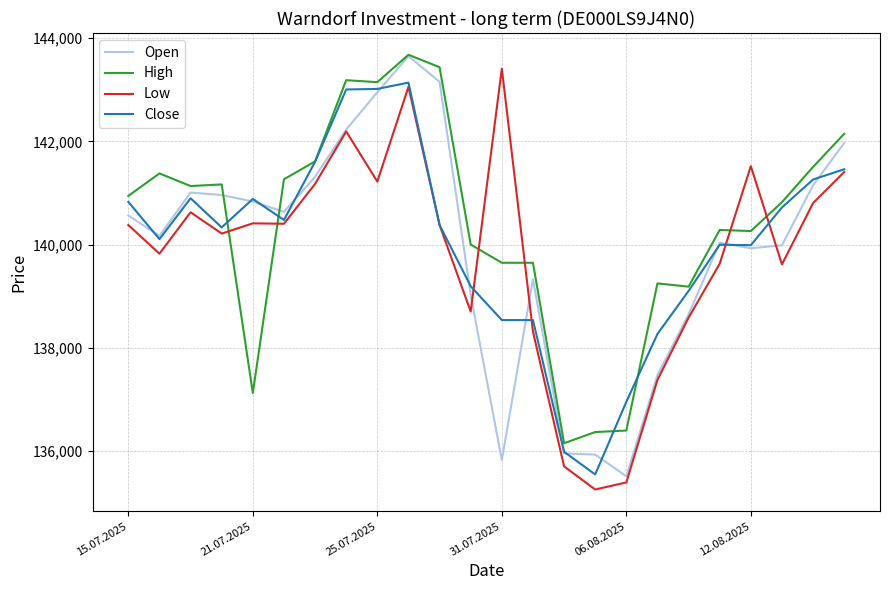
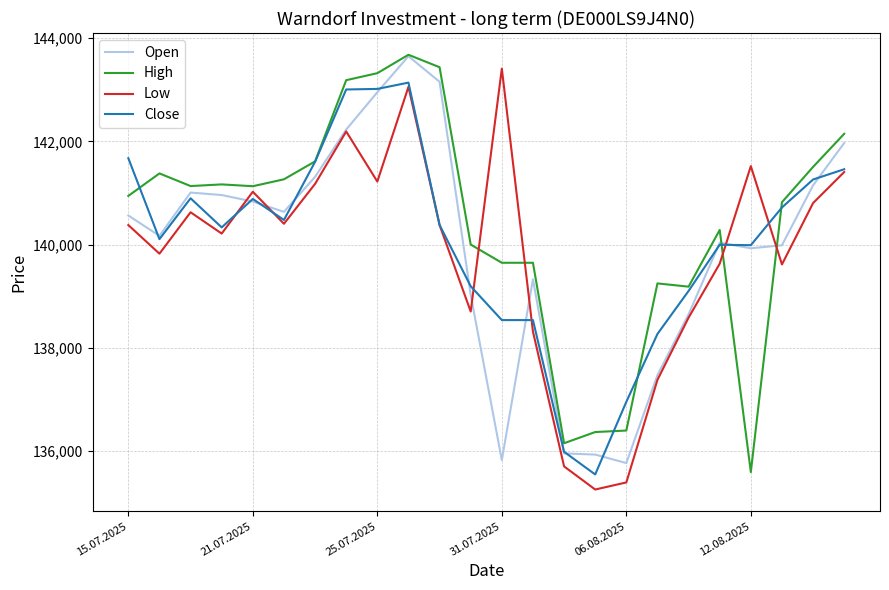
  {
    "Open": {
      "15.07.2025": "140,600",
      "25.07.2025": "143,000",
      "31.07.2025": "135,800",
-     "06.08.2025": "135,500",
+     "06.08.2025": "135,800",
      "12.08.2025": "139,900"
    },
    "High": {
      "15.07.2025": "140,900",
-     "21.07.2025": "137,100",
-     "25.07.2025": "143,100",
+     "21.07.2025": "141,100",
+     "25.07.2025": "143,300",
      "31.07.2025": "139,600",
      "06.08.2025": "136,400",
-     "12.08.2025": "140,300"
+     "12.08.2025": "135,600"
    },
    "Low": {
      "15.07.2025": "140,400",
-     "21.07.2025": "140,400",
+     "21.07.2025": "141,000",
      "25.07.2025": "141,200",
      "31.07.2025": "143,400",
      "06.08.2025": "135,400",
      "12.08.2025": "141,500"
    },
    "Close": {
-     "15.07.2025": "140,800",
+     "15.07.2025": "141,700",
      "25.07.2025": "143,000",
      "31.07.2025": "138,500",
      "06.08.2025": "137,000",
      "12.08.2025": "140,000"
    }
  }
